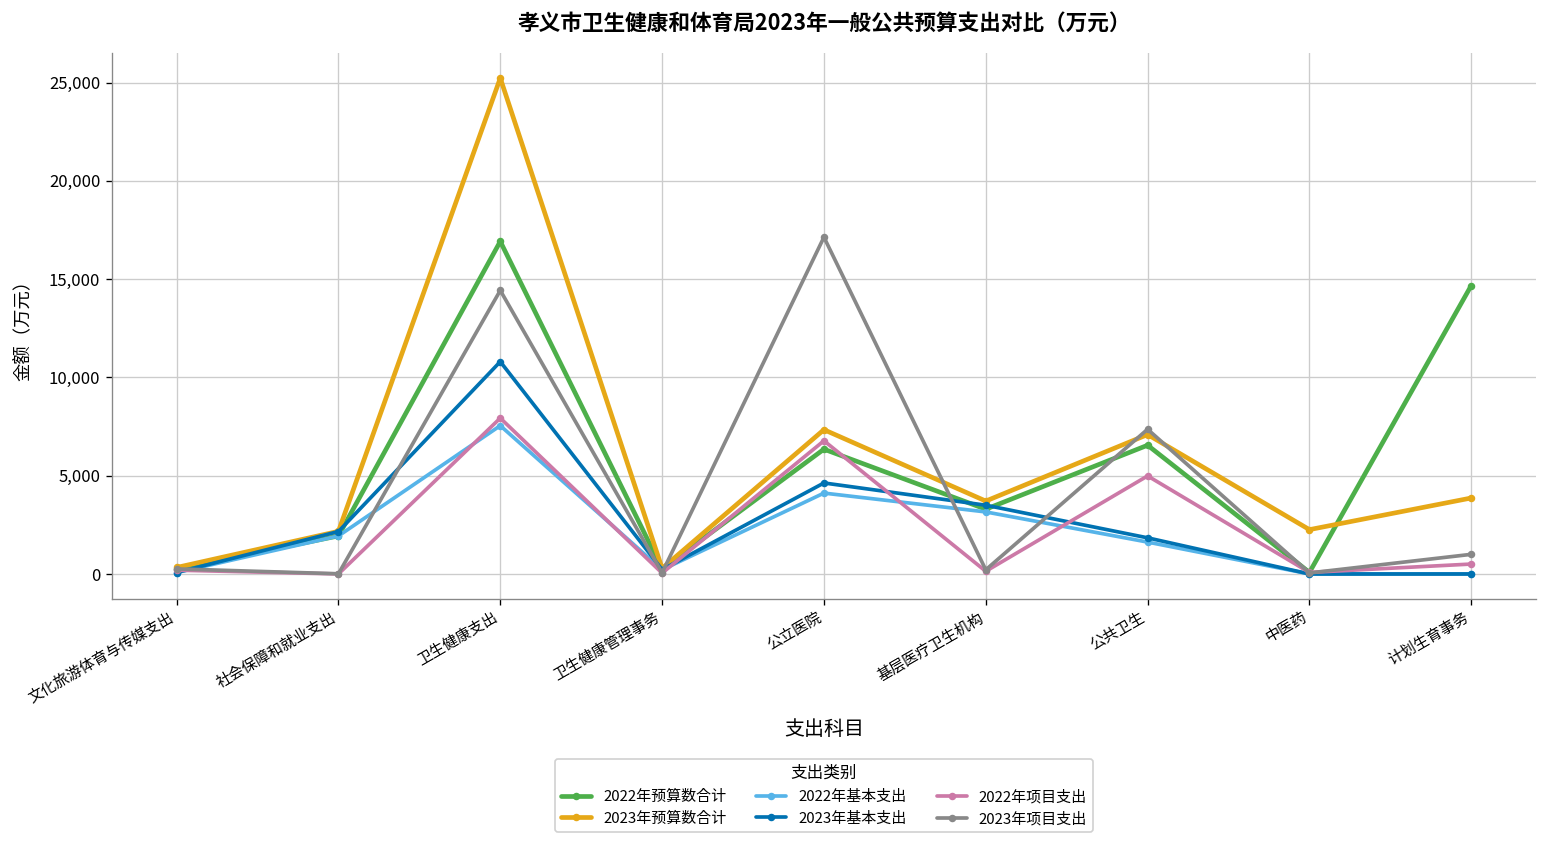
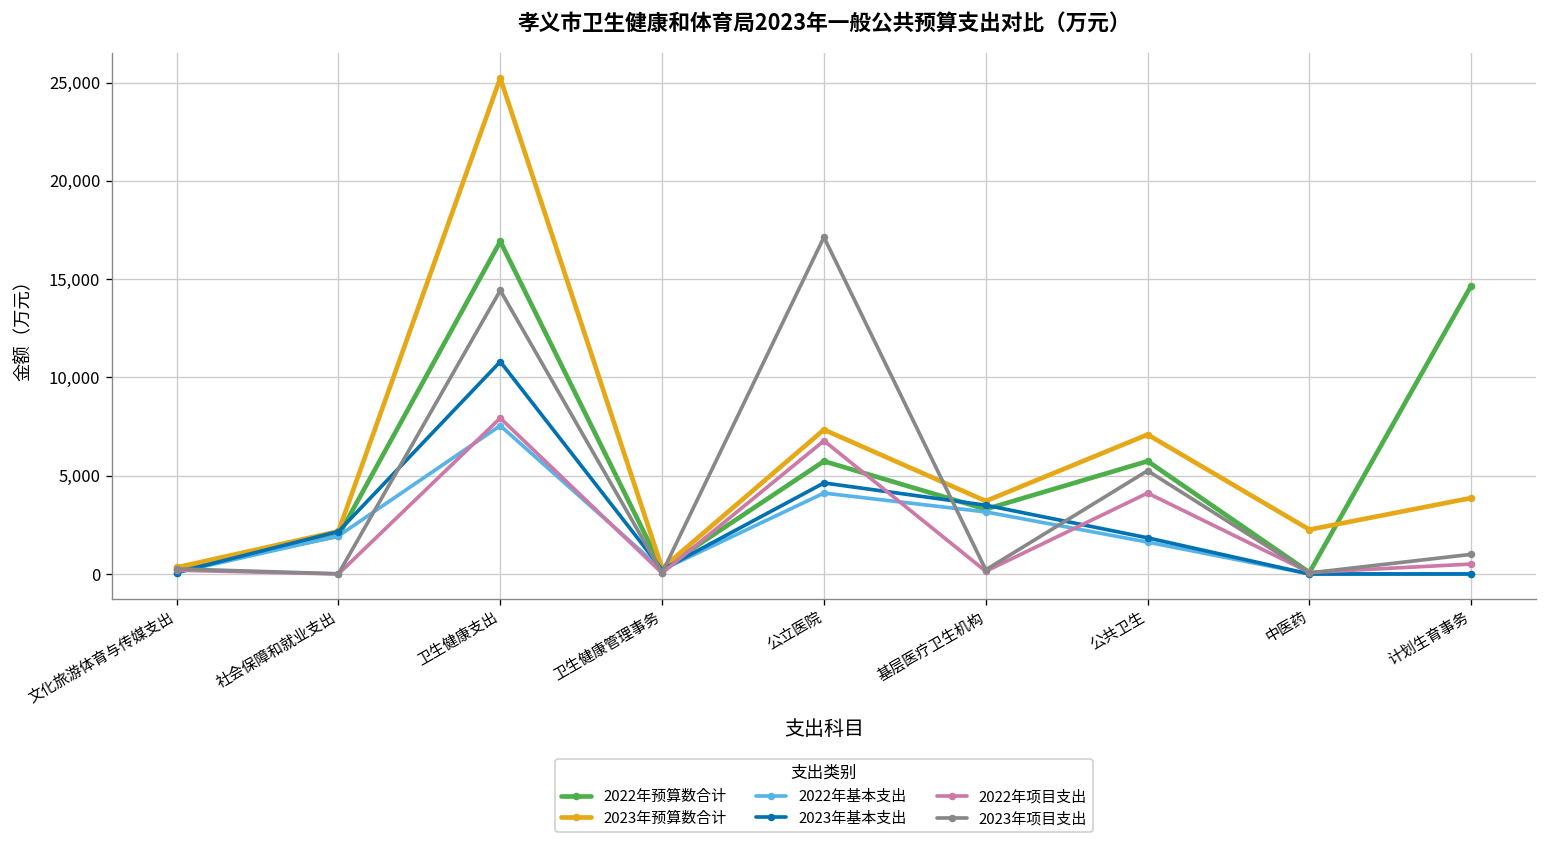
  {
    "2022年预算数合计": {
      "卫生健康支出": "16,900",
-     "公立医院": "6,300",
-     "公共卫生": "6,500",
+     "公立医院": "5,700",
+     "公共卫生": "5,700",
      "计划生育事务": "14,700"
    },
    "2023年预算数合计": {
      "卫生健康支出": "25,200",
      "公立医院": "7,300",
      "基层医疗卫生机构": "3,700",
      "公共卫生": "7,100",
      "中医药": "2,300",
      "计划生育事务": "3,900"
    },
    "2022年基本支出": {
      "卫生健康支出": "7,500",
      "公立医院": "4,100",
      "公共卫生": "1,600"
    },
    "2023年基本支出": {
      "卫生健康支出": "10,800",
      "公立医院": "4,600",
      "基层医疗卫生机构": "3,500",
      "公共卫生": "1,800"
    },
    "2022年项目支出": {
      "卫生健康支出": "7,900",
      "公立医院": "6,800",
-     "公共卫生": "5,000",
+     "公共卫生": "4,100",
      "计划生育事务": "500"
    },
    "2023年项目支出": {
      "卫生健康支出": "14,400",
      "公立医院": "17,100",
-     "公共卫生": "7,400",
+     "公共卫生": "5,300",
      "计划生育事务": "1,000"
    }
  }
